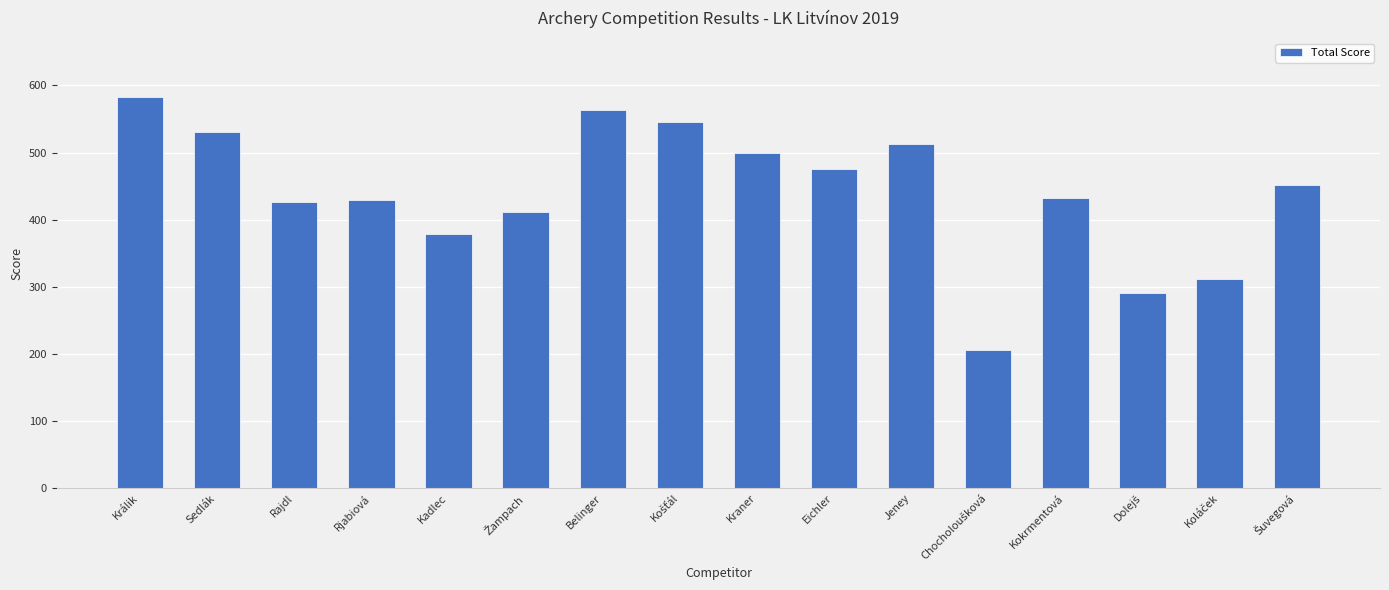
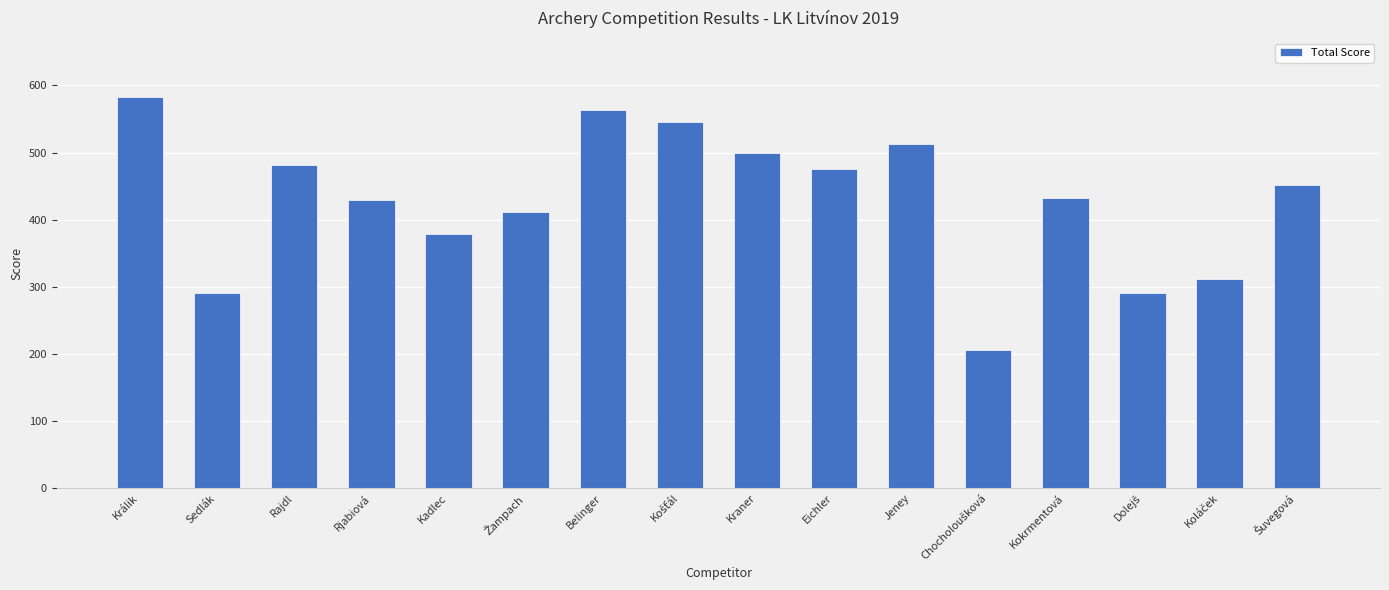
  {
    "Králik": 580,
-   "Sedlák": 530,
-   "Rajdl": 430,
+   "Sedlák": 290,
+   "Rajdl": 480,
    "Rjabiová": 430,
    "Kadlec": 380,
    "Žampach": 410,
    "Belinger": 560,
    "Košťál": 550,
    "Kraner": 500,
    "Eichler": 480,
    "Jeney": 510,
    "Chocholoušková": 210,
    "Kokrmentová": 430,
    "Dolejš": 290,
    "Koláček": 310,
    "Šuvegová": 450
  }
